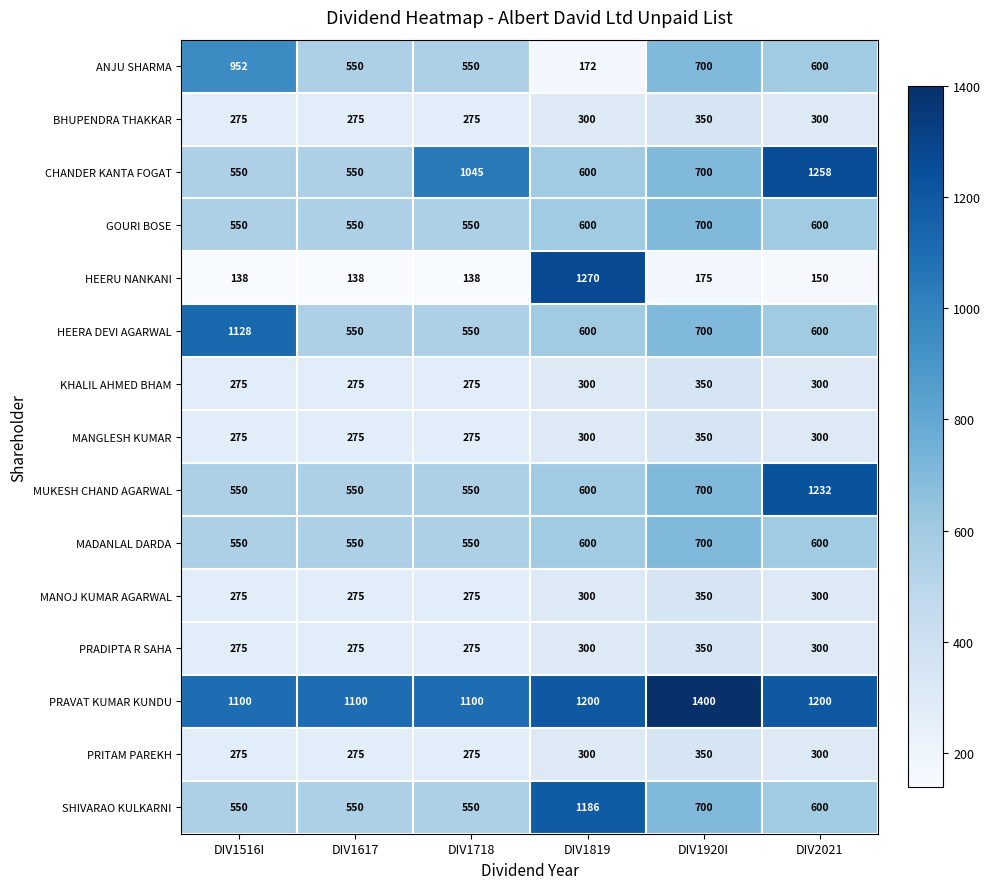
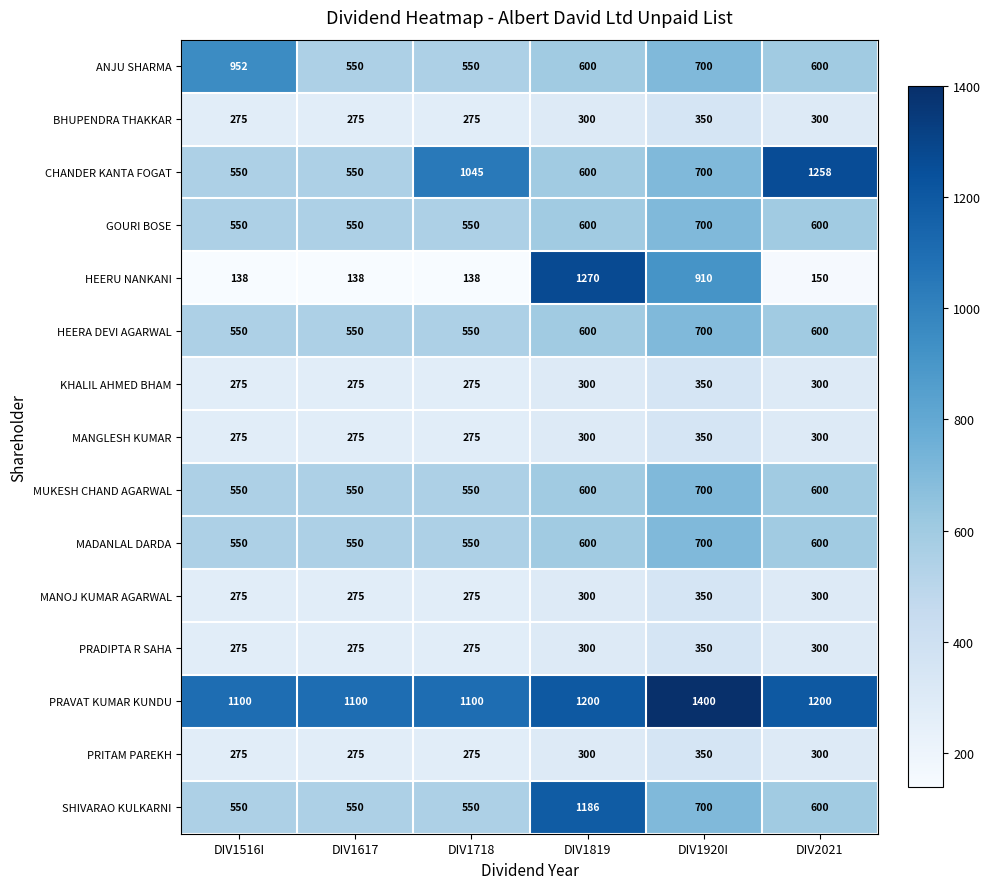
  {
    "ANJU SHARMA": {
      "DIV1516I": 952,
      "DIV1617": 550,
      "DIV1718": 550,
-     "DIV1819": 172,
+     "DIV1819": 600,
      "DIV1920I": 700,
      "DIV2021": 600
    },
    "BHUPENDRA THAKKAR": {
      "DIV1516I": 275,
      "DIV1617": 275,
      "DIV1718": 275,
      "DIV1819": 300,
      "DIV1920I": 350,
      "DIV2021": 300
    },
    "CHANDER KANTA FOGAT": {
      "DIV1516I": 550,
      "DIV1617": 550,
      "DIV1718": 1045,
      "DIV1819": 600,
      "DIV1920I": 700,
      "DIV2021": 1258
    },
    "GOURI BOSE": {
      "DIV1516I": 550,
      "DIV1617": 550,
      "DIV1718": 550,
      "DIV1819": 600,
      "DIV1920I": 700,
      "DIV2021": 600
    },
    "HEERU NANKANI": {
      "DIV1516I": 138,
      "DIV1617": 138,
      "DIV1718": 138,
      "DIV1819": 1270,
-     "DIV1920I": 175,
+     "DIV1920I": 910,
      "DIV2021": 150
    },
    "HEERA DEVI AGARWAL": {
-     "DIV1516I": 1128,
+     "DIV1516I": 550,
      "DIV1617": 550,
      "DIV1718": 550,
      "DIV1819": 600,
      "DIV1920I": 700,
      "DIV2021": 600
    },
    "KHALIL AHMED BHAM": {
      "DIV1516I": 275,
      "DIV1617": 275,
      "DIV1718": 275,
      "DIV1819": 300,
      "DIV1920I": 350,
      "DIV2021": 300
    },
    "MANGLESH KUMAR": {
      "DIV1516I": 275,
      "DIV1617": 275,
      "DIV1718": 275,
      "DIV1819": 300,
      "DIV1920I": 350,
      "DIV2021": 300
    },
    "MUKESH CHAND AGARWAL": {
      "DIV1516I": 550,
      "DIV1617": 550,
      "DIV1718": 550,
      "DIV1819": 600,
      "DIV1920I": 700,
-     "DIV2021": 1232
+     "DIV2021": 600
    },
    "MADANLAL DARDA": {
      "DIV1516I": 550,
      "DIV1617": 550,
      "DIV1718": 550,
      "DIV1819": 600,
      "DIV1920I": 700,
      "DIV2021": 600
    },
    "MANOJ KUMAR AGARWAL": {
      "DIV1516I": 275,
      "DIV1617": 275,
      "DIV1718": 275,
      "DIV1819": 300,
      "DIV1920I": 350,
      "DIV2021": 300
    },
    "PRADIPTA R SAHA": {
      "DIV1516I": 275,
      "DIV1617": 275,
      "DIV1718": 275,
      "DIV1819": 300,
      "DIV1920I": 350,
      "DIV2021": 300
    },
    "PRAVAT KUMAR KUNDU": {
      "DIV1516I": 1100,
      "DIV1617": 1100,
      "DIV1718": 1100,
      "DIV1819": 1200,
      "DIV1920I": 1400,
      "DIV2021": 1200
    },
    "PRITAM PAREKH": {
      "DIV1516I": 275,
      "DIV1617": 275,
      "DIV1718": 275,
      "DIV1819": 300,
      "DIV1920I": 350,
      "DIV2021": 300
    },
    "SHIVARAO KULKARNI": {
      "DIV1516I": 550,
      "DIV1617": 550,
      "DIV1718": 550,
      "DIV1819": 1186,
      "DIV1920I": 700,
      "DIV2021": 600
    }
  }
